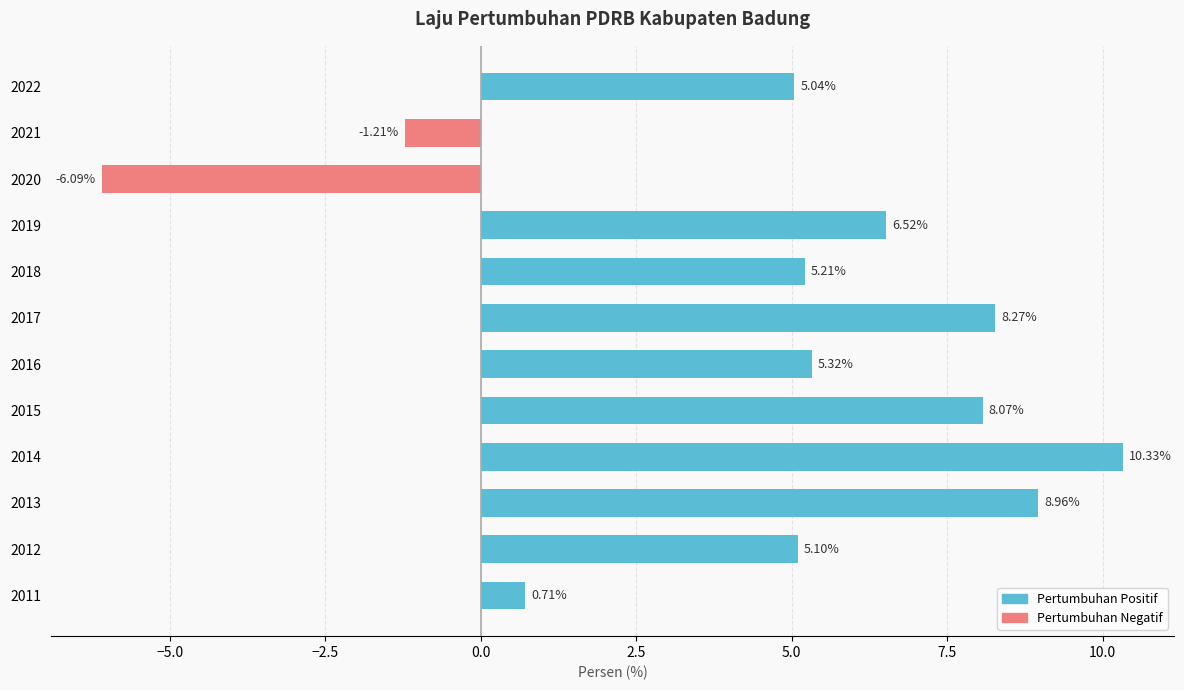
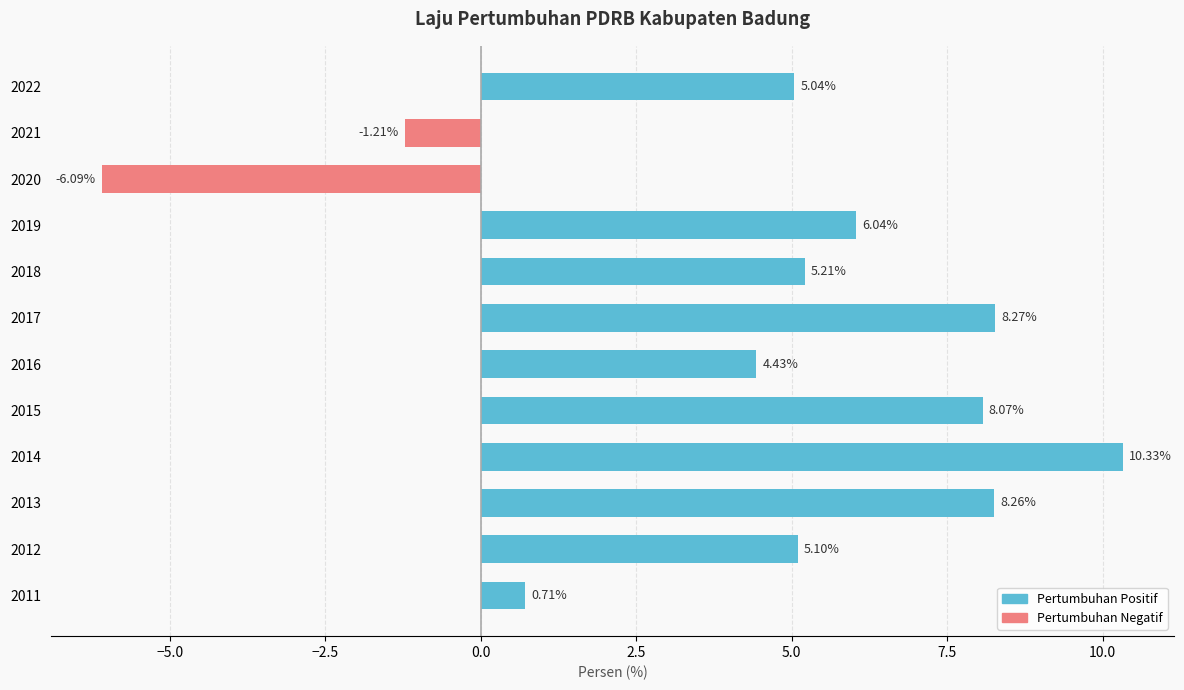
  {
    "2022": "5.04%",
    "2021": "-1.21%",
    "2020": "-6.09%",
-   "2019": "6.52%",
+   "2019": "6.04%",
    "2018": "5.21%",
    "2017": "8.27%",
-   "2016": "5.32%",
+   "2016": "4.43%",
    "2015": "8.07%",
    "2014": "10.33%",
-   "2013": "8.96%",
+   "2013": "8.26%",
    "2012": "5.10%",
    "2011": "0.71%"
  }
